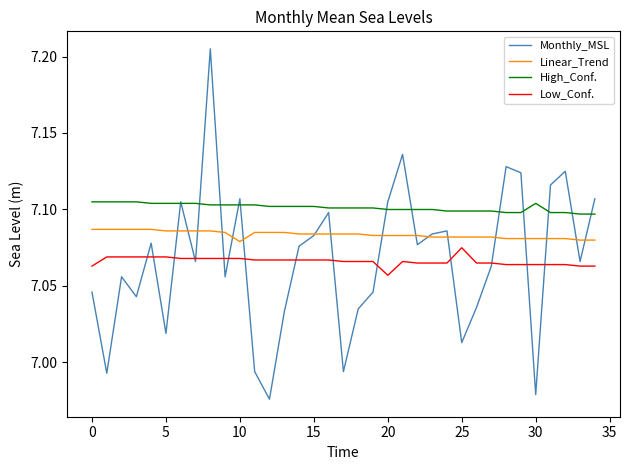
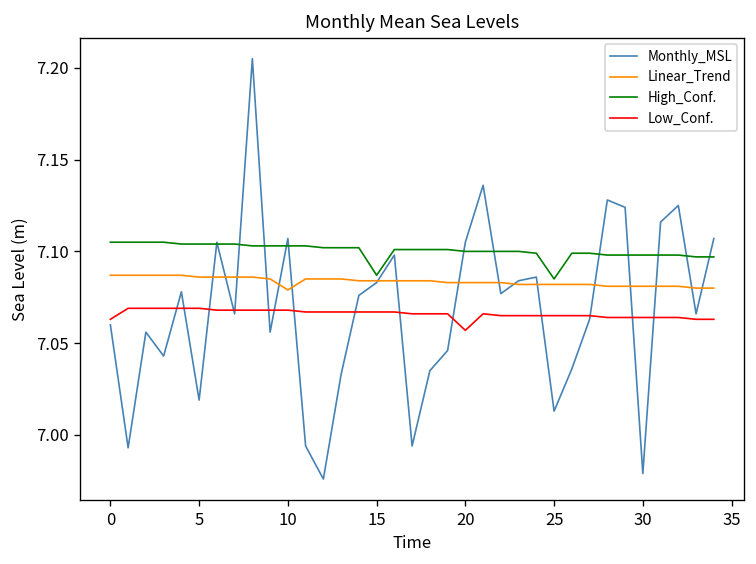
  {
    "Monthly_MSL": {
-     "0": 7.046,
+     "0": 7.060,
      "5": 7.019,
      "10": 7.107,
      "20": 7.105,
      "25": 7.013,
      "30": 6.979
    },
    "Linear_Trend": {
      "0": 7.087,
      "5": 7.086,
      "10": 7.079,
      "20": 7.083,
      "25": 7.082,
      "30": 7.081
    },
    "High_Conf.": {
      "0": 7.105,
      "5": 7.104,
      "10": 7.103,
-     "15": 7.102,
+     "15": 7.087,
      "20": 7.100,
-     "25": 7.099,
-     "30": 7.104
+     "25": 7.085,
+     "30": 7.098
    },
    "Low_Conf.": {
      "0": 7.063,
      "5": 7.069,
      "10": 7.068,
      "15": 7.067,
      "20": 7.057,
-     "25": 7.075,
+     "25": 7.065,
      "30": 7.064
    }
  }
